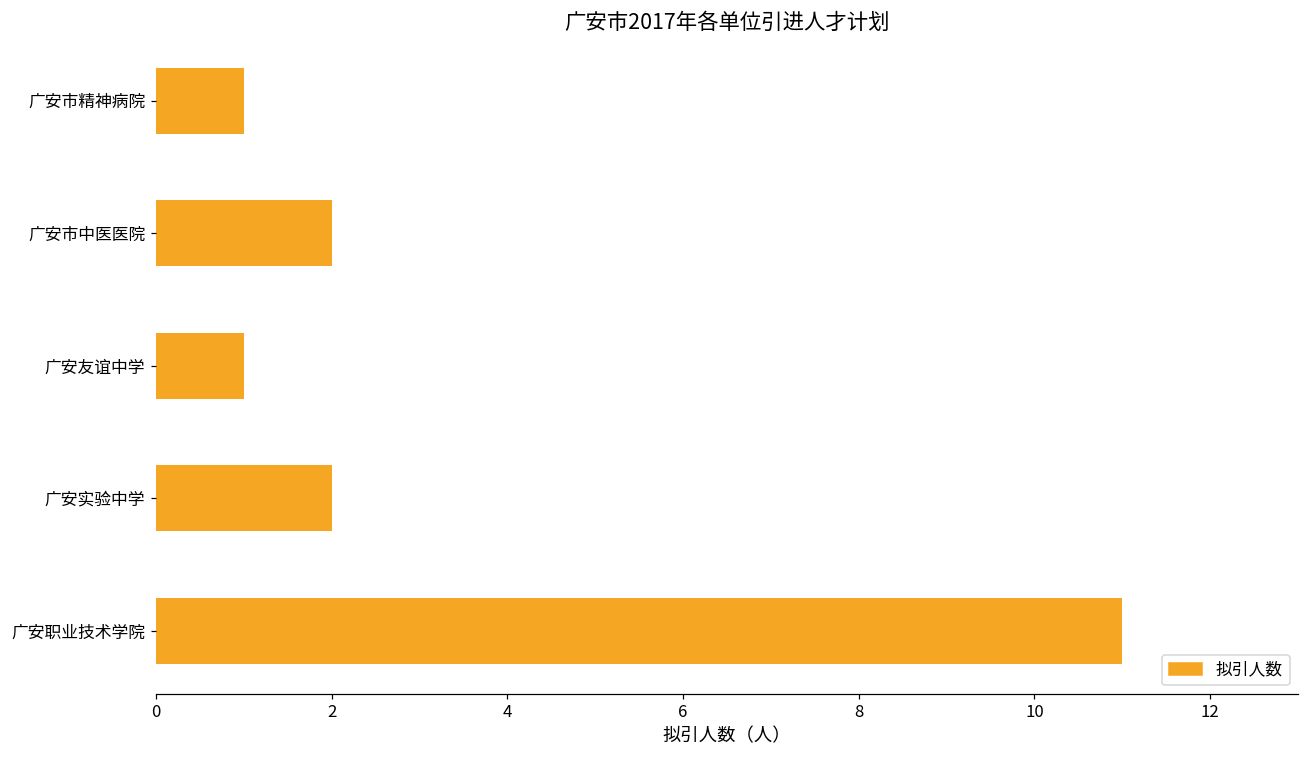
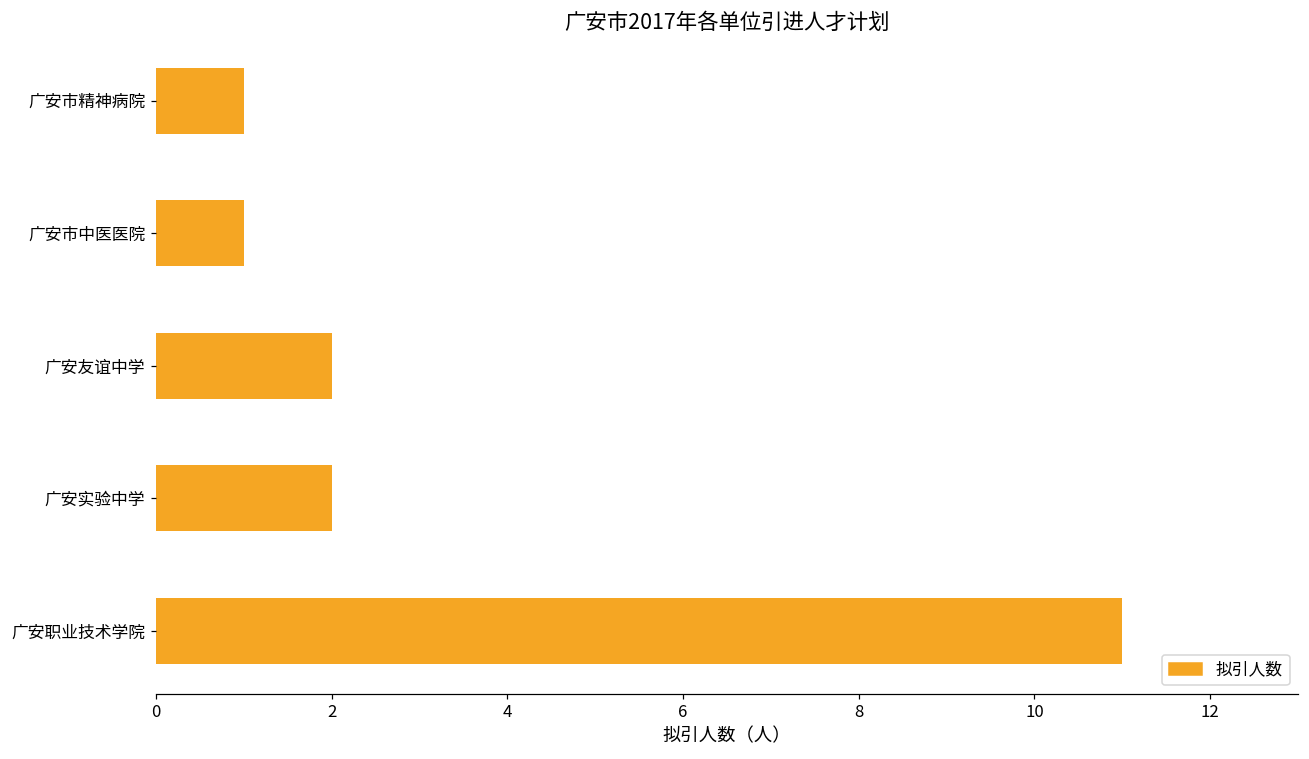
  {
    "广安市精神病院": 1,
-   "广安市中医医院": 2,
-   "广安友谊中学": 1,
+   "广安市中医医院": 1,
+   "广安友谊中学": 2,
    "广安实验中学": 2,
    "广安职业技术学院": 11
  }
